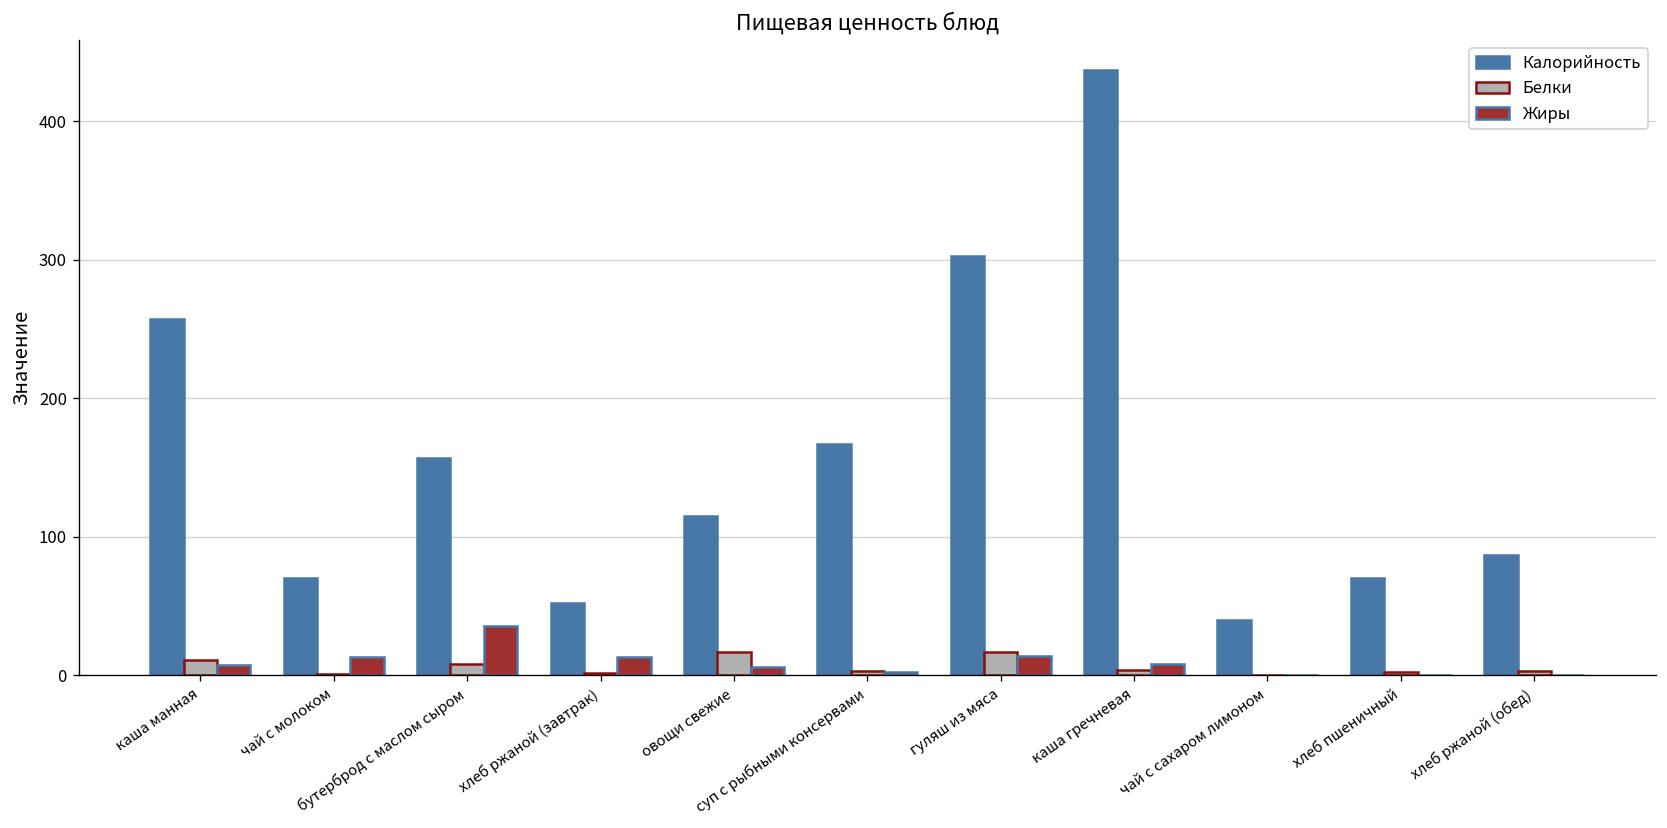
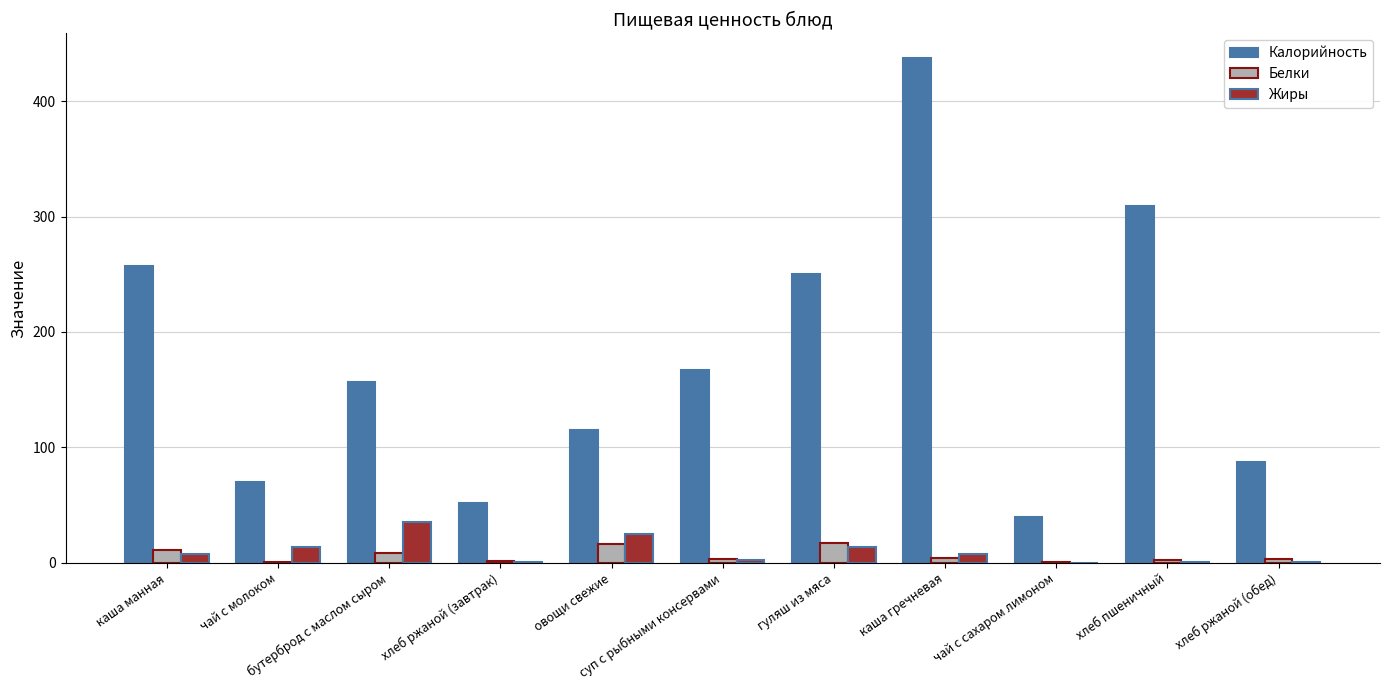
  {
    "Калорийность": {
      "каша манная": 258,
      "чай с молоком": 70,
      "бутерброд с маслом сыром": 157,
      "хлеб ржаной (завтрак)": 52,
      "овощи свежие": 115,
      "суп с рыбными консервами": 167,
-     "гуляш из мяса": 303,
+     "гуляш из мяса": 250,
      "каша гречневая": 437,
      "чай с сахаром лимоном": 40,
-     "хлеб пшеничный": 71,
+     "хлеб пшеничный": 309,
      "хлеб ржаной (обед)": 87
    },
    "Белки": {
      "каша манная": 11,
      "бутерброд с маслом сыром": 8,
      "овощи свежие": 17,
      "суп с рыбными консервами": 3,
      "гуляш из мяса": 17,
      "каша гречневая": 4,
      "хлеб пшеничный": 2,
      "хлеб ржаной (обед)": 3
    },
    "Жиры": {
      "каша манная": 8,
      "чай с молоком": 13,
      "бутерброд с маслом сыром": 36,
-     "хлеб ржаной (завтрак)": 13,
-     "овощи свежие": 6,
+     "хлеб ржаной (завтрак)": 1,
+     "овощи свежие": 25,
      "суп с рыбными консервами": 3,
      "гуляш из мяса": 14,
      "каша гречневая": 8
    }
  }
